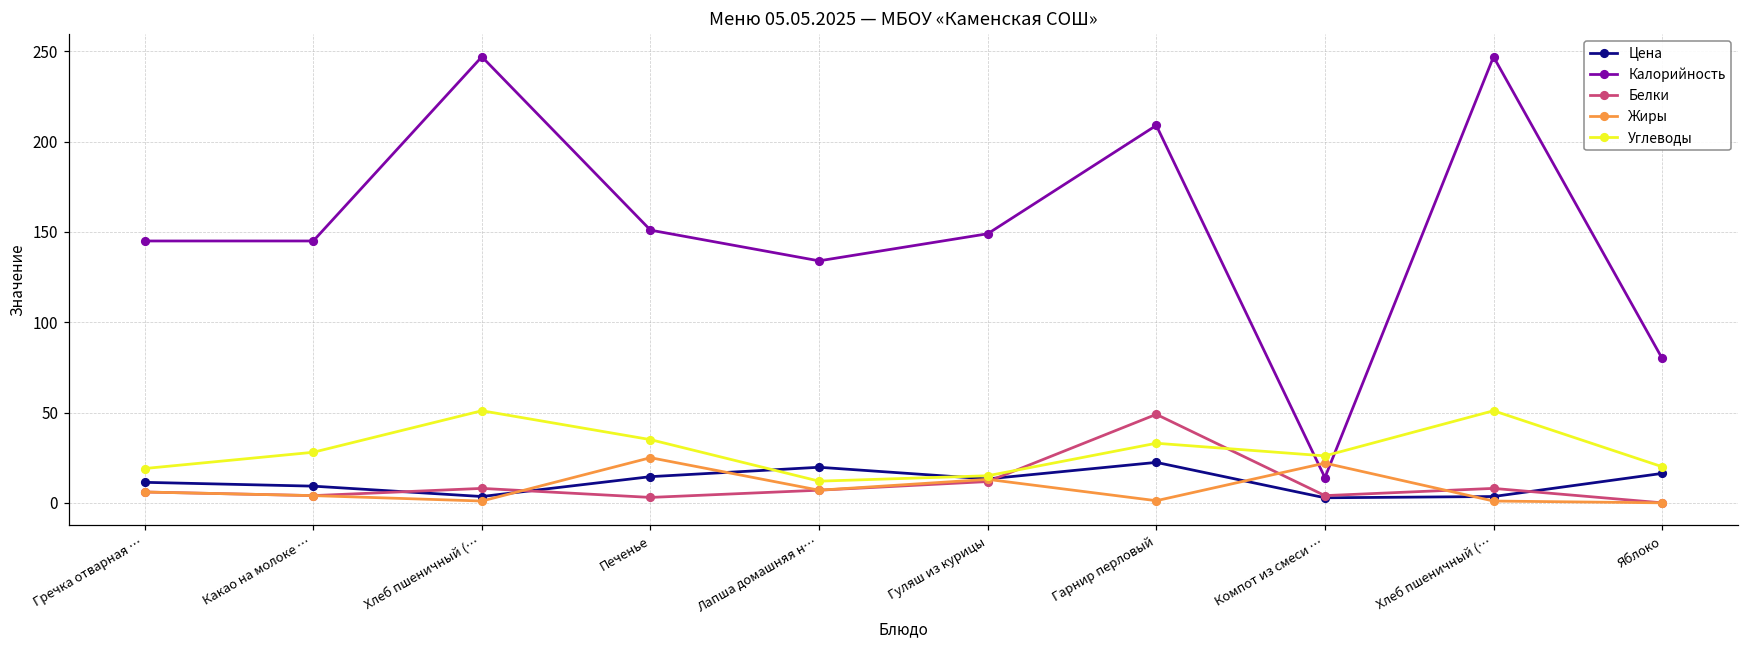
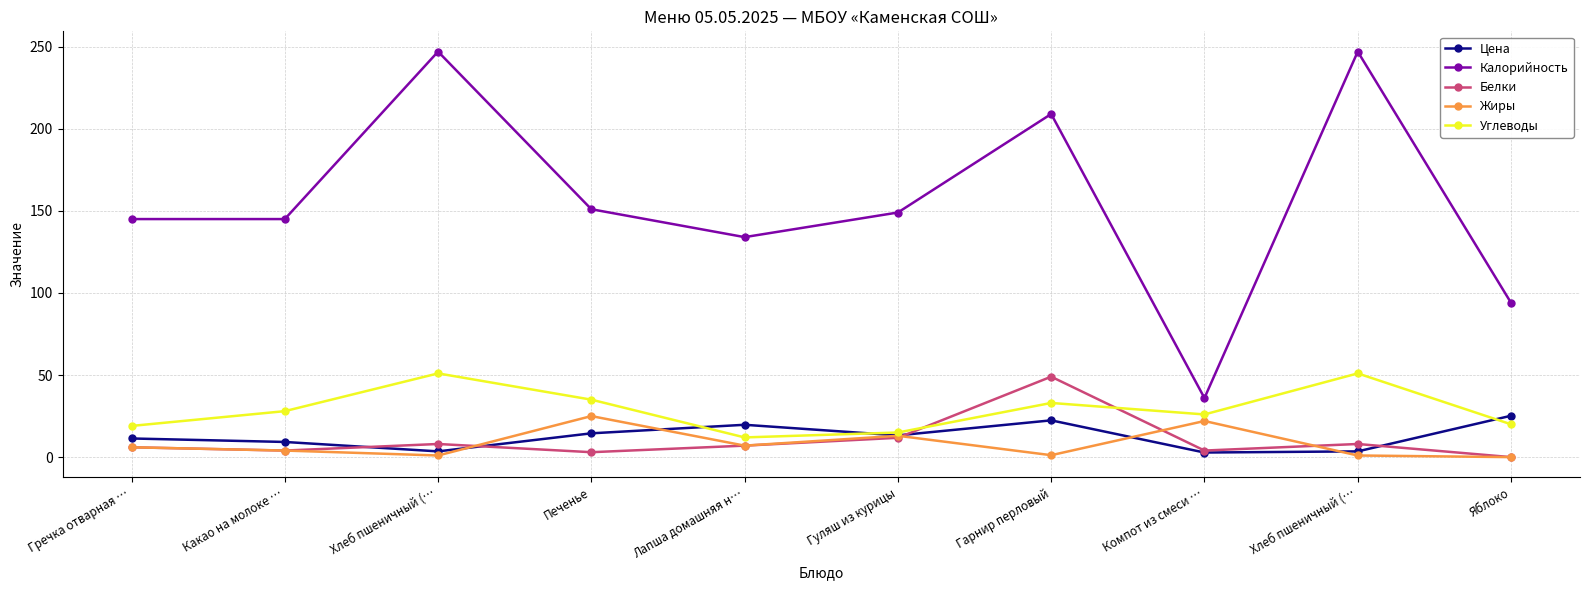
  {
    "Цена": {
      "Гречка отварная …": 11,
      "Какао на молоке …": 9,
      "Печенье": 15,
      "Лапша домашняя н…": 20,
      "Гарнир перловый": 22,
-     "Яблоко": 16
+     "Яблоко": 25
    },
    "Калорийность": {
      "Гречка отварная …": 145,
      "Какао на молоке …": 145,
      "Печенье": 151,
      "Лапша домашняя н…": 134,
      "Гуляш из курицы": 149,
      "Гарнир перловый": 209,
-     "Компот из смеси …": 14,
-     "Яблоко": 80
+     "Компот из смеси …": 36,
+     "Яблоко": 94
    },
    "Белки": {
      "Печенье": 3,
      "Гарнир перловый": 49
    },
    "Жиры": {
      "Печенье": 25,
      "Гарнир перловый": 1,
      "Компот из смеси …": 22
    },
    "Углеводы": {
      "Гречка отварная …": 19,
      "Какао на молоке …": 28,
      "Печенье": 35,
      "Лапша домашняя н…": 12,
      "Гуляш из курицы": 15,
      "Гарнир перловый": 33,
      "Компот из смеси …": 26,
      "Яблоко": 20
    }
  }
